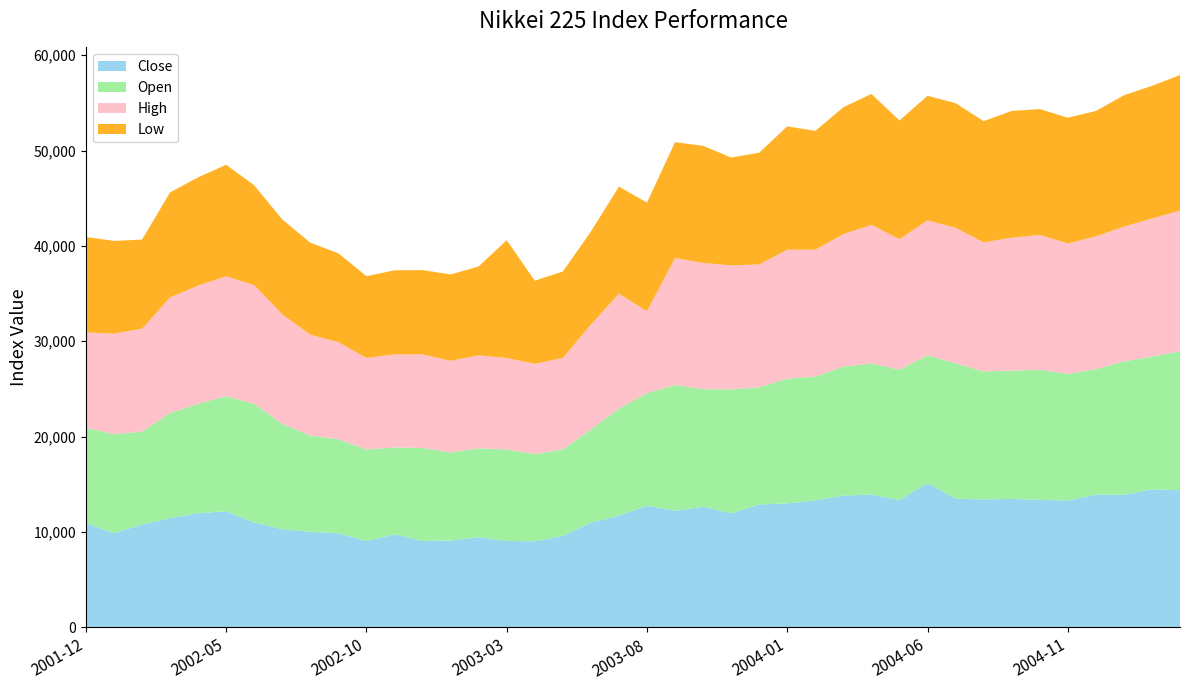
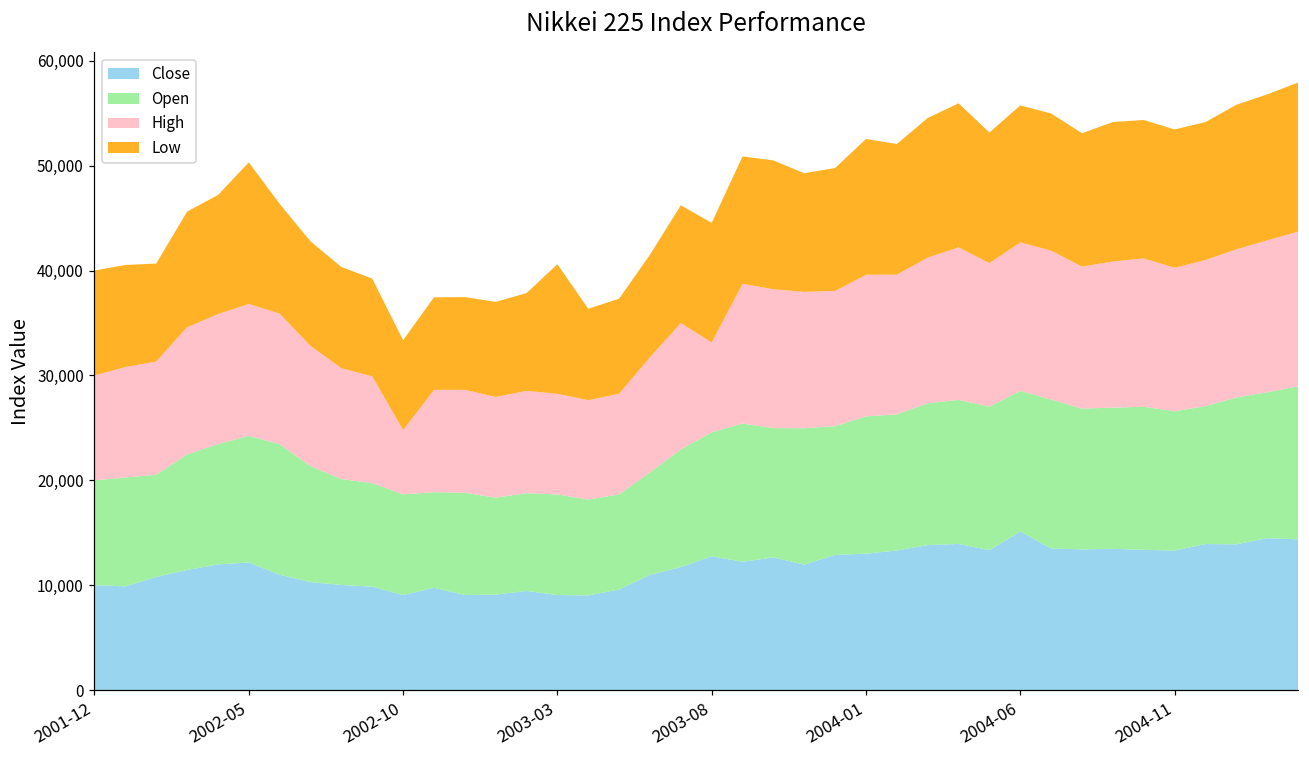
  {
    "Close": {
-     "2001-12": "11,000",
+     "2001-12": "10,000",
      "2002-05": "12,000",
      "2002-10": "9,000",
      "2003-03": "9,000",
      "2003-08": "13,000",
      "2004-01": "13,000",
      "2004-06": "15,000",
      "2004-11": "13,000"
    },
    "Open": {
      "2001-12": "10,000",
      "2002-05": "12,000",
      "2002-10": "10,000",
      "2003-03": "10,000",
      "2003-08": "12,000",
      "2004-01": "13,000",
      "2004-06": "13,000",
      "2004-11": "13,000"
    },
    "High": {
      "2001-12": "10,000",
      "2002-05": "13,000",
-     "2002-10": "10,000",
+     "2002-10": "6,000",
      "2003-03": "10,000",
      "2003-08": "9,000",
      "2004-01": "14,000",
      "2004-06": "14,000",
      "2004-11": "14,000"
    },
    "Low": {
      "2001-12": "10,000",
-     "2002-05": "12,000",
+     "2002-05": "13,000",
      "2002-10": "9,000",
      "2003-03": "12,000",
      "2003-08": "11,000",
      "2004-01": "13,000",
      "2004-06": "13,000",
      "2004-11": "13,000"
    }
  }
